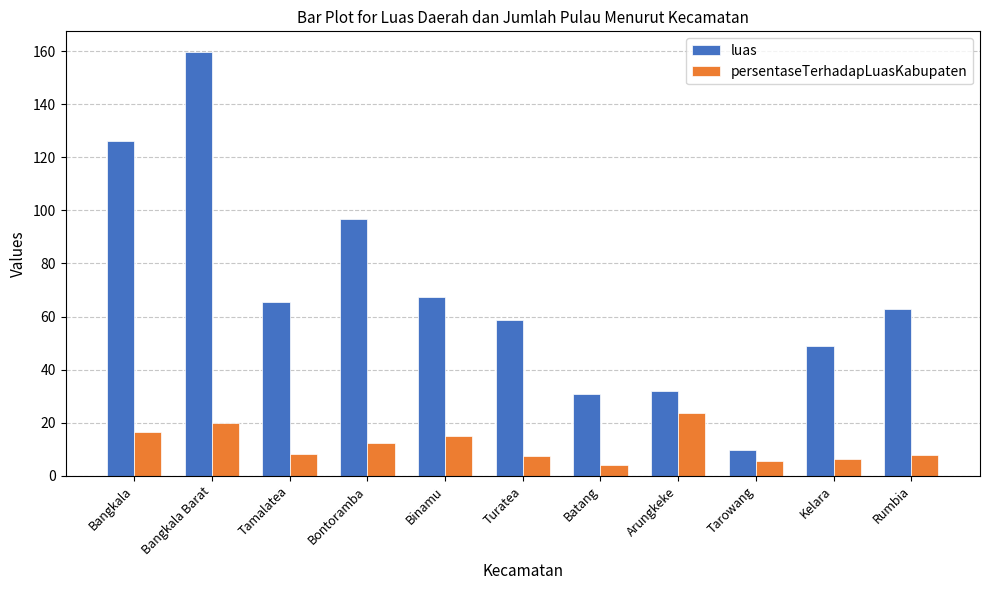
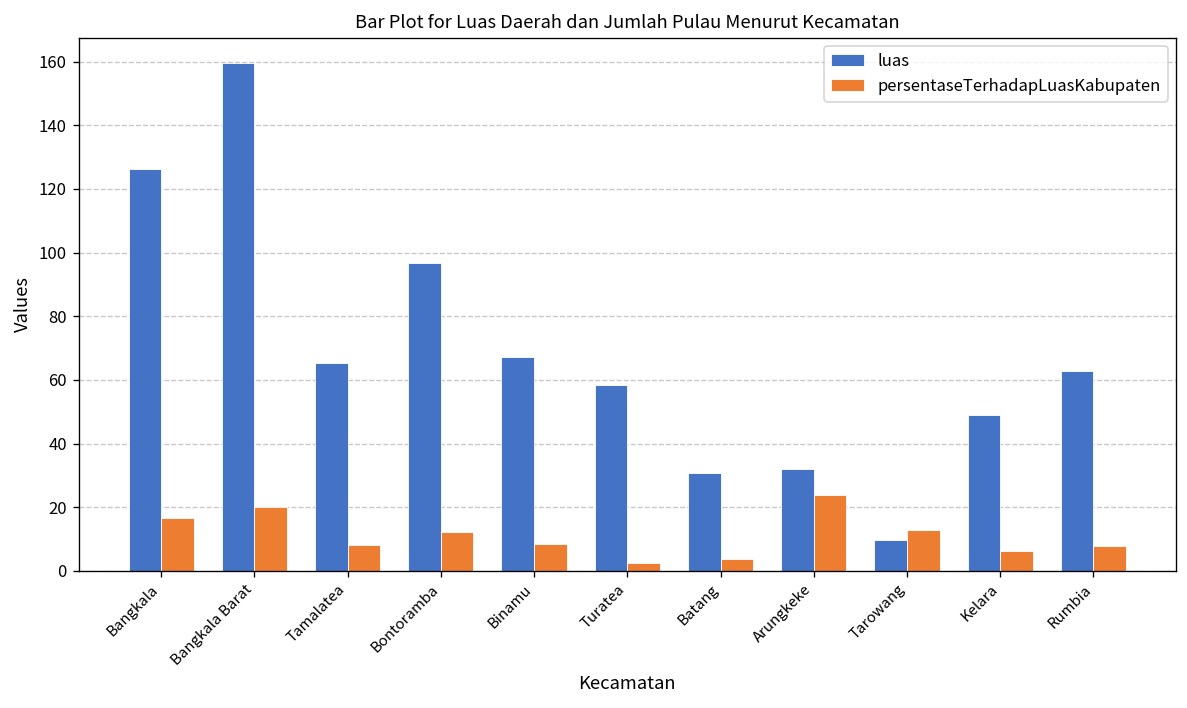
  {
    "luas": {
      "Bangkala": 126,
      "Bangkala Barat": 160,
      "Tamalatea": 65,
      "Bontoramba": 97,
      "Binamu": 67,
      "Turatea": 59,
      "Batang": 31,
      "Arungkeke": 32,
      "Tarowang": 10,
      "Kelara": 49,
      "Rumbia": 63
    },
    "persentaseTerhadapLuasKabupaten": {
      "Bangkala": 16,
      "Bangkala Barat": 20,
      "Tamalatea": 8,
      "Bontoramba": 12,
-     "Binamu": 15,
-     "Turatea": 7,
+     "Binamu": 8,
+     "Turatea": 2,
      "Batang": 4,
      "Arungkeke": 24,
-     "Tarowang": 5,
+     "Tarowang": 13,
      "Kelara": 6,
      "Rumbia": 8
    }
  }
